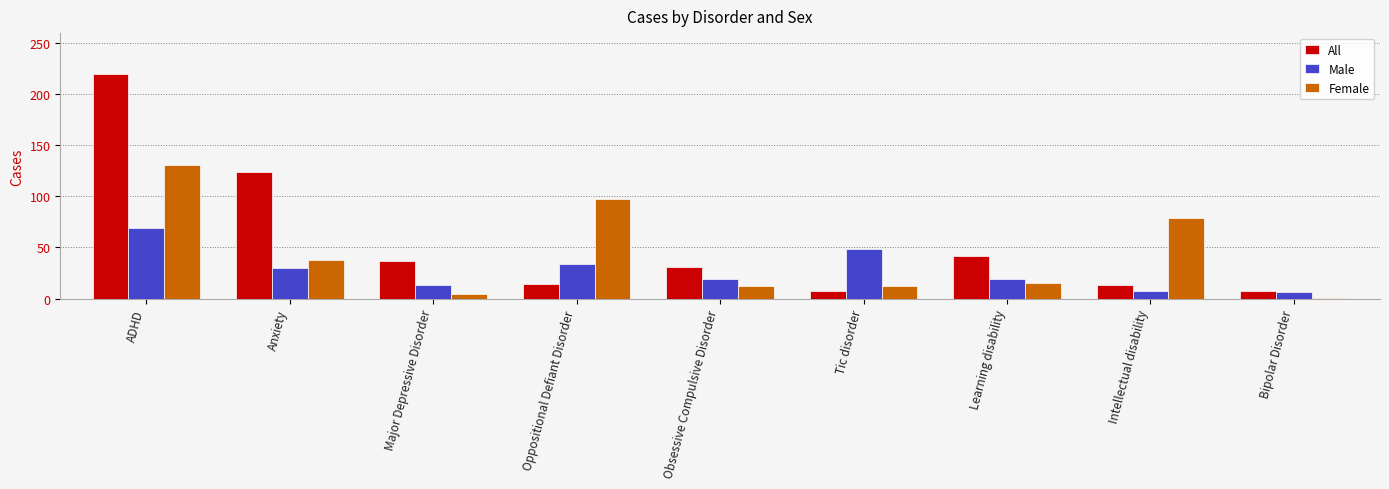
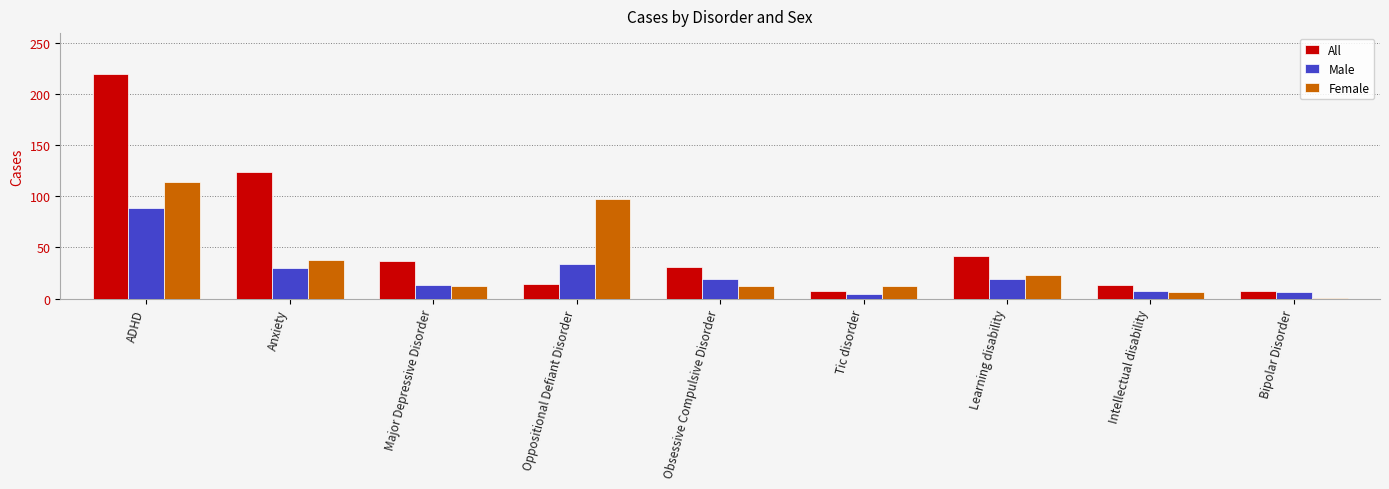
  {
    "All": {
      "ADHD": 220,
      "Anxiety": 124,
      "Major Depressive Disorder": 37,
      "Oppositional Defiant Disorder": 14,
      "Obsessive Compulsive Disorder": 31,
      "Tic disorder": 7,
      "Learning disability": 42,
      "Intellectual disability": 13,
      "Bipolar Disorder": 7
    },
    "Male": {
-     "ADHD": 69,
+     "ADHD": 89,
      "Anxiety": 30,
      "Major Depressive Disorder": 13,
      "Oppositional Defiant Disorder": 34,
      "Obsessive Compulsive Disorder": 19,
-     "Tic disorder": 48,
+     "Tic disorder": 4,
      "Learning disability": 19,
      "Intellectual disability": 7,
      "Bipolar Disorder": 6
    },
    "Female": {
-     "ADHD": 131,
+     "ADHD": 114,
      "Anxiety": 38,
-     "Major Depressive Disorder": 4,
+     "Major Depressive Disorder": 12,
      "Oppositional Defiant Disorder": 97,
      "Obsessive Compulsive Disorder": 12,
      "Tic disorder": 12,
-     "Learning disability": 15,
-     "Intellectual disability": 79
+     "Learning disability": 23,
+     "Intellectual disability": 6
    }
  }
